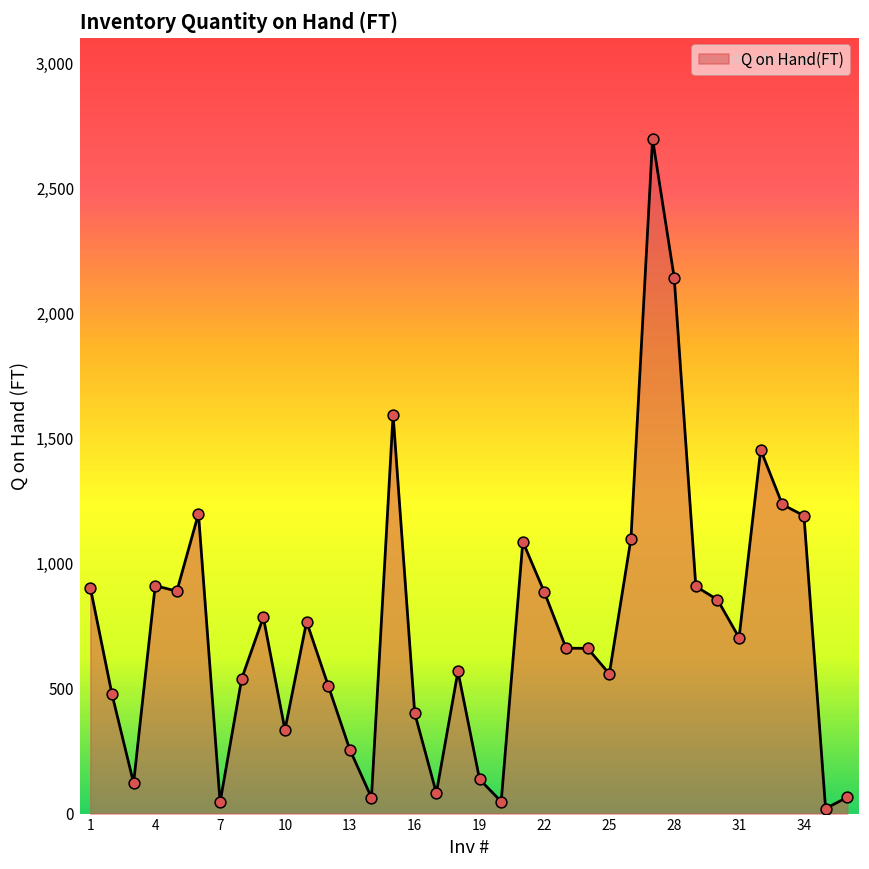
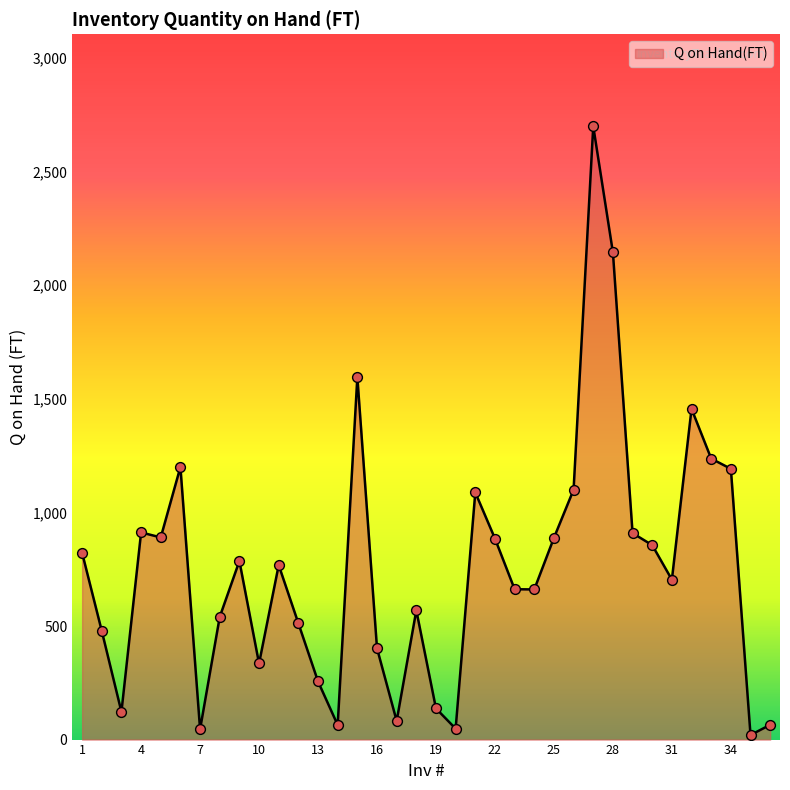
  {
-   "1": "900",
+   "1": "820",
    "4": "910",
    "7": "50",
    "10": "340",
    "13": "260",
    "16": "400",
    "19": "140",
    "22": "890",
-   "25": "560",
+   "25": "890",
    "28": "2,150",
    "31": "700",
    "34": "1,190"
  }
